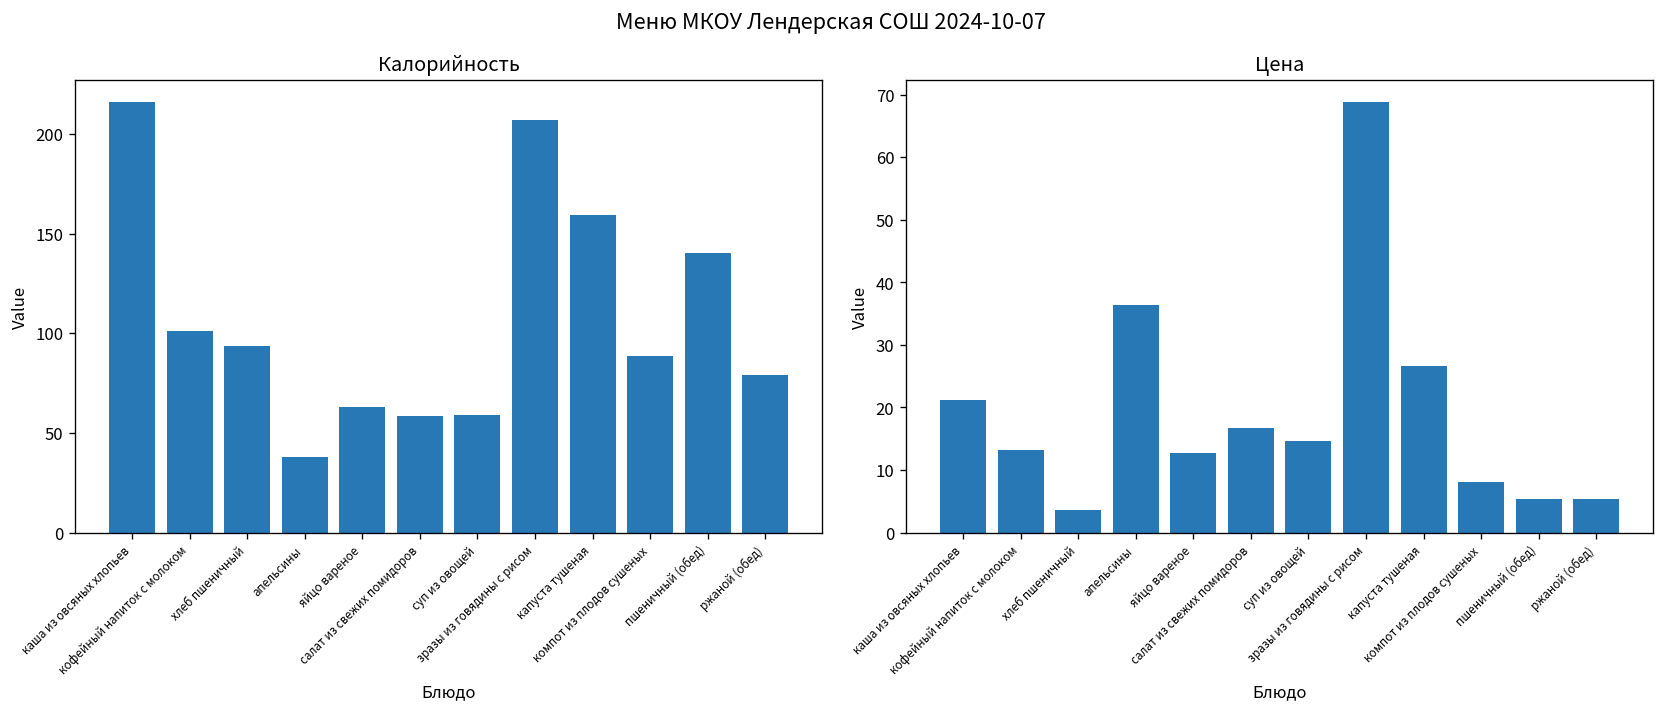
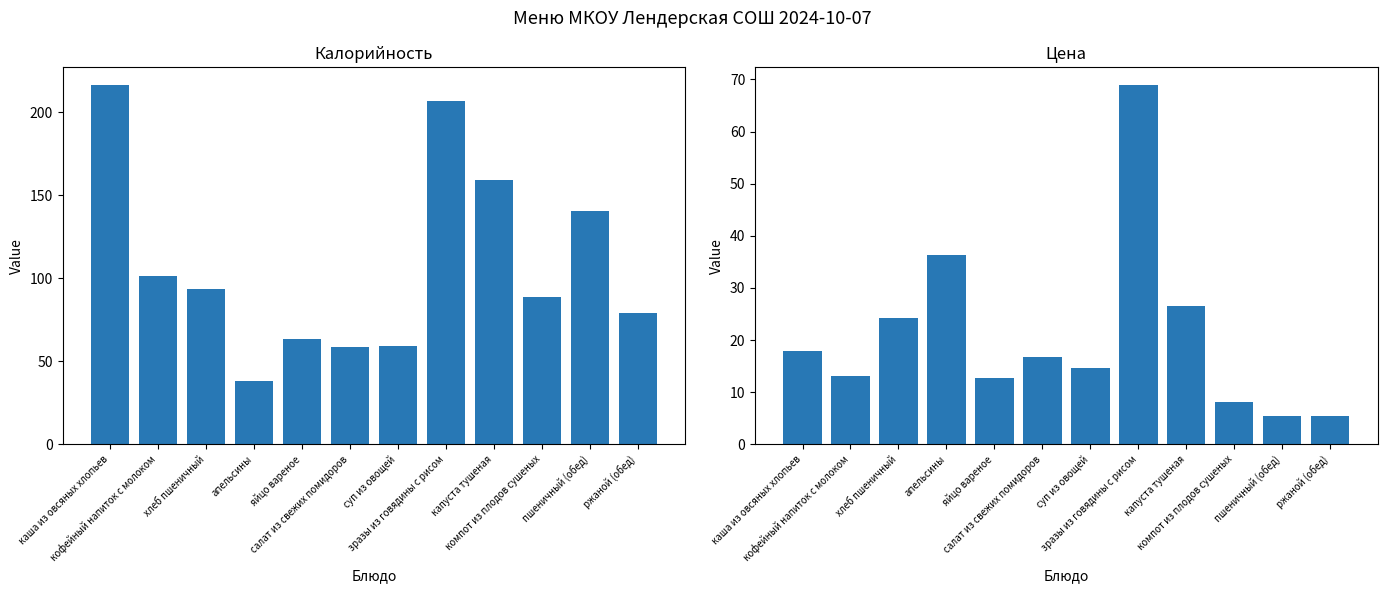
  {
    "Калорийность": {
      "каша из овсяных хлопьев": 216,
      "кофейный напиток с молоком": 101,
      "хлеб пшеничный": 94,
      "апельсины": 38,
      "яйцо вареное": 63,
      "салат из свежих помидоров": 59,
      "суп из овощей": 59,
      "зразы из говядины с рисом": 207,
      "капуста тушеная": 160,
      "компот из плодов сушеных": 89,
      "пшеничный (обед)": 141,
      "ржаной (обед)": 79
    },
    "Цена": {
-     "каша из овсяных хлопьев": 21,
+     "каша из овсяных хлопьев": 18,
      "кофейный напиток с молоком": 13,
-     "хлеб пшеничный": 4,
+     "хлеб пшеничный": 24,
      "апельсины": 36,
      "яйцо вареное": 13,
      "салат из свежих помидоров": 17,
      "суп из овощей": 15,
      "зразы из говядины с рисом": 69,
      "капуста тушеная": 27,
      "компот из плодов сушеных": 8,
      "пшеничный (обед)": 5,
      "ржаной (обед)": 5
    }
  }
